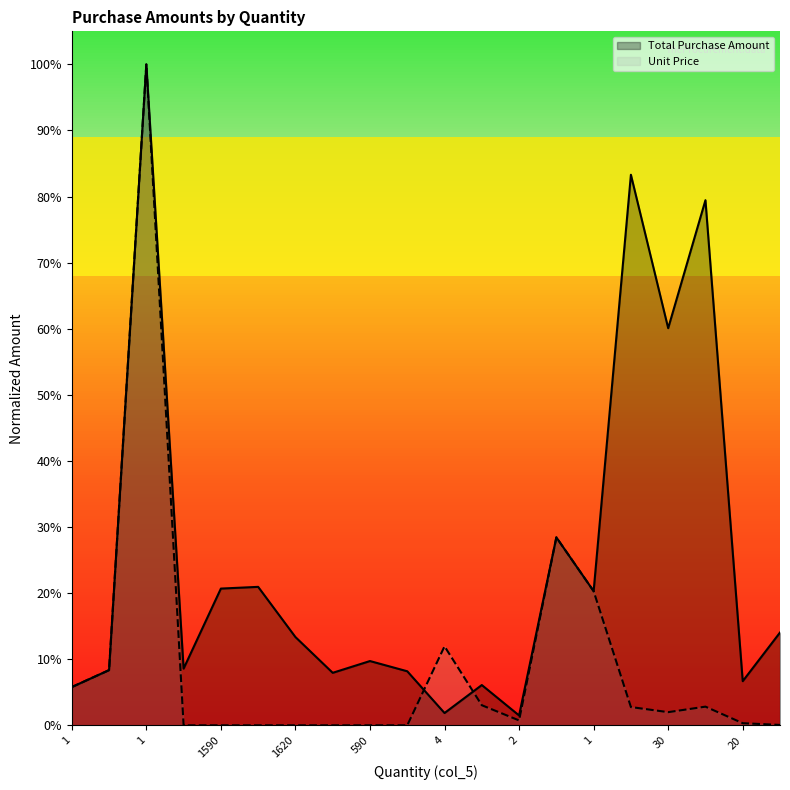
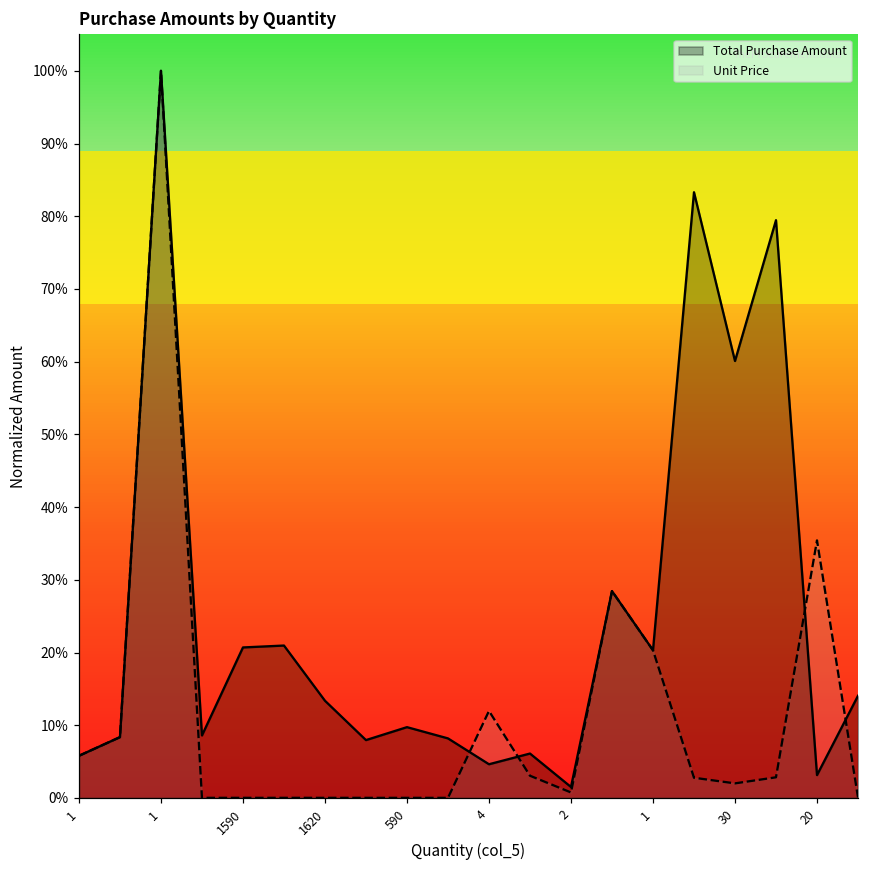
  {
    "Total Purchase Amount": {
      "1590": "21%",
      "1620": "13%",
      "590": "10%",
-     "4": "2%",
-     "20": "7%"
+     "4": "5%",
+     "20": "3%"
    },
    "Unit Price": {
      "1590": "0%",
      "1620": "0%",
      "590": "0%",
      "4": "12%",
-     "20": "0%"
+     "20": "35%"
    }
  }
